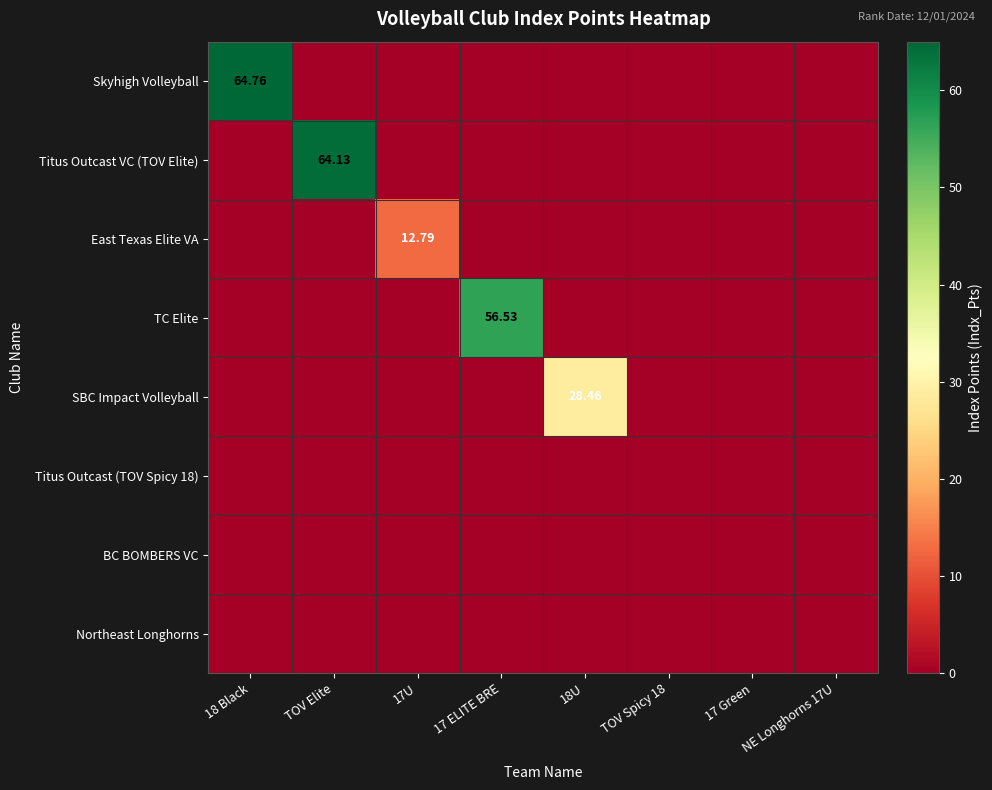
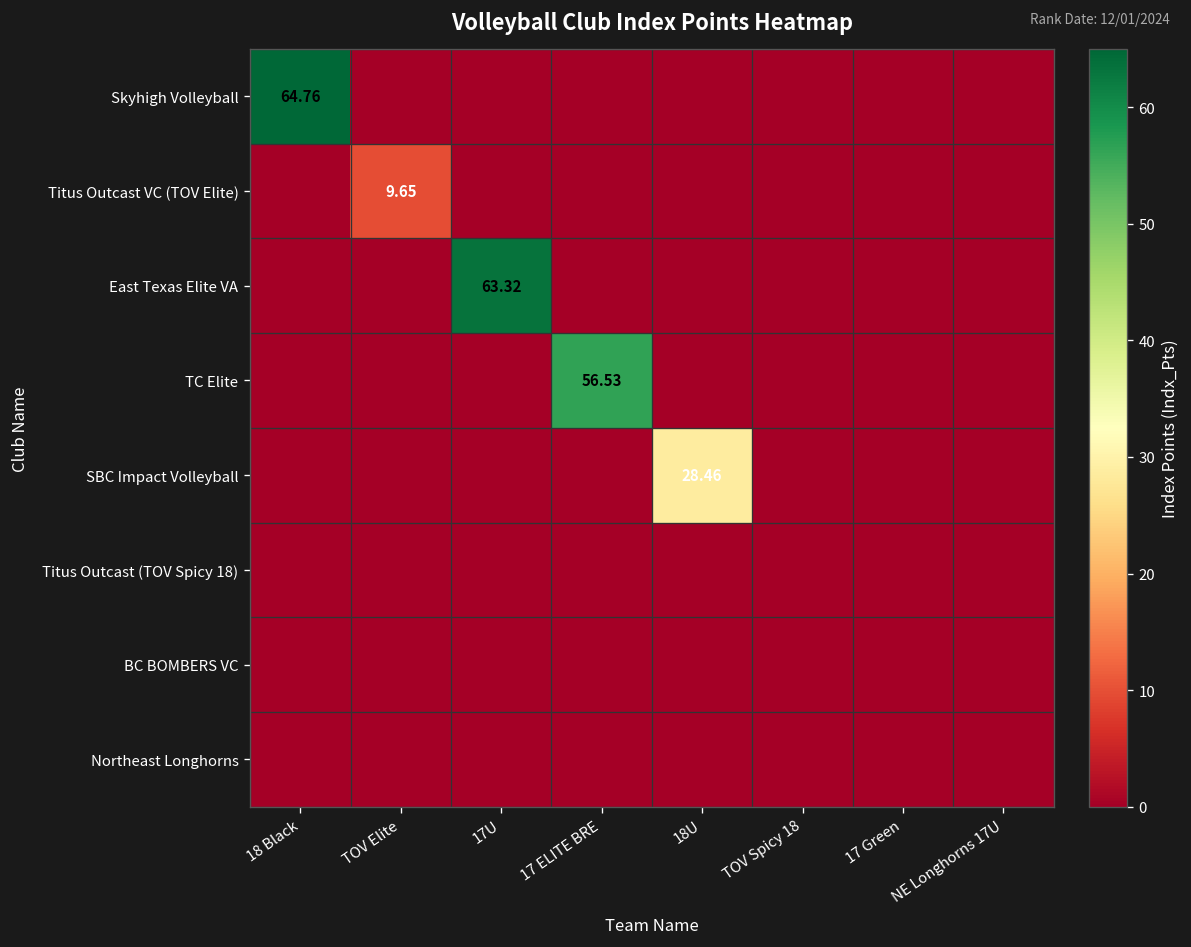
  {
    "Skyhigh Volleyball": {
      "18 Black": 64.76
    },
    "Titus Outcast VC (TOV Elite)": {
-     "TOV Elite": 64.13
+     "TOV Elite": 9.65
    },
    "East Texas Elite VA": {
-     "17U": 12.79
+     "17U": 63.32
    },
    "TC Elite": {
      "17 ELITE BRE": 56.53
    },
    "SBC Impact Volleyball": {
      "18U": 28.46
    }
  }
